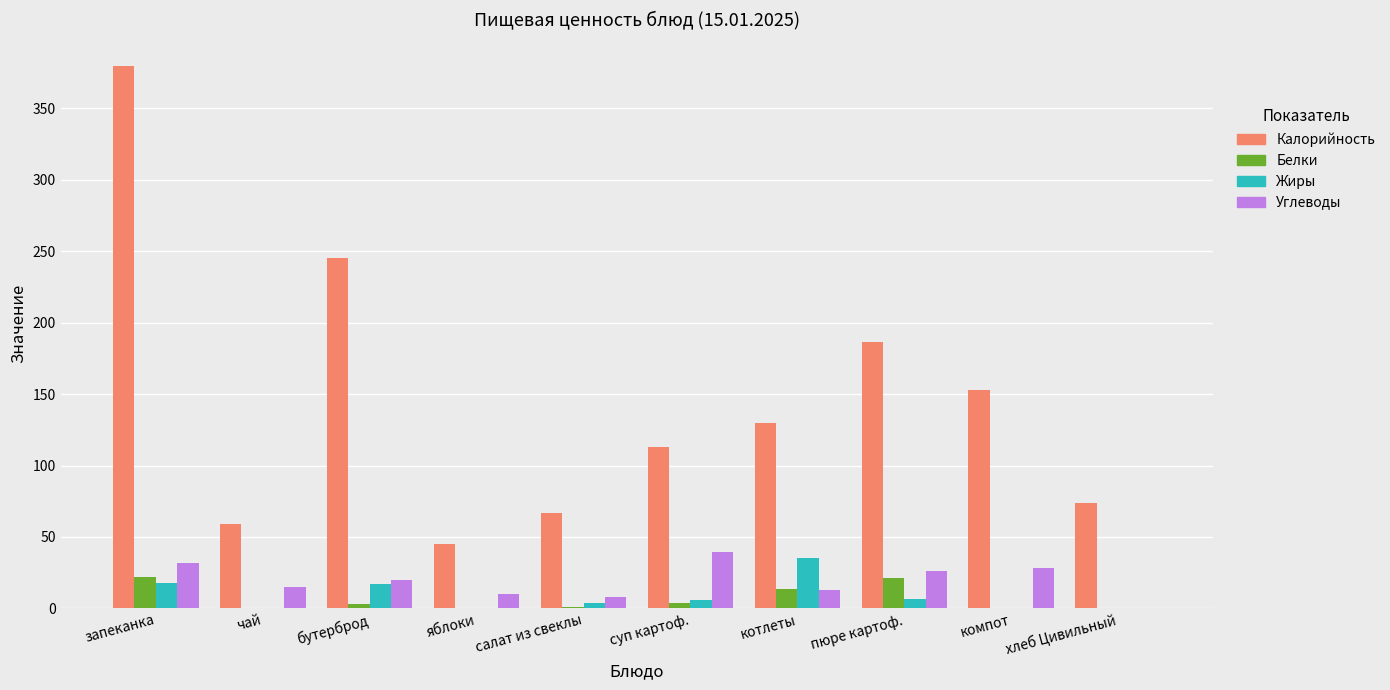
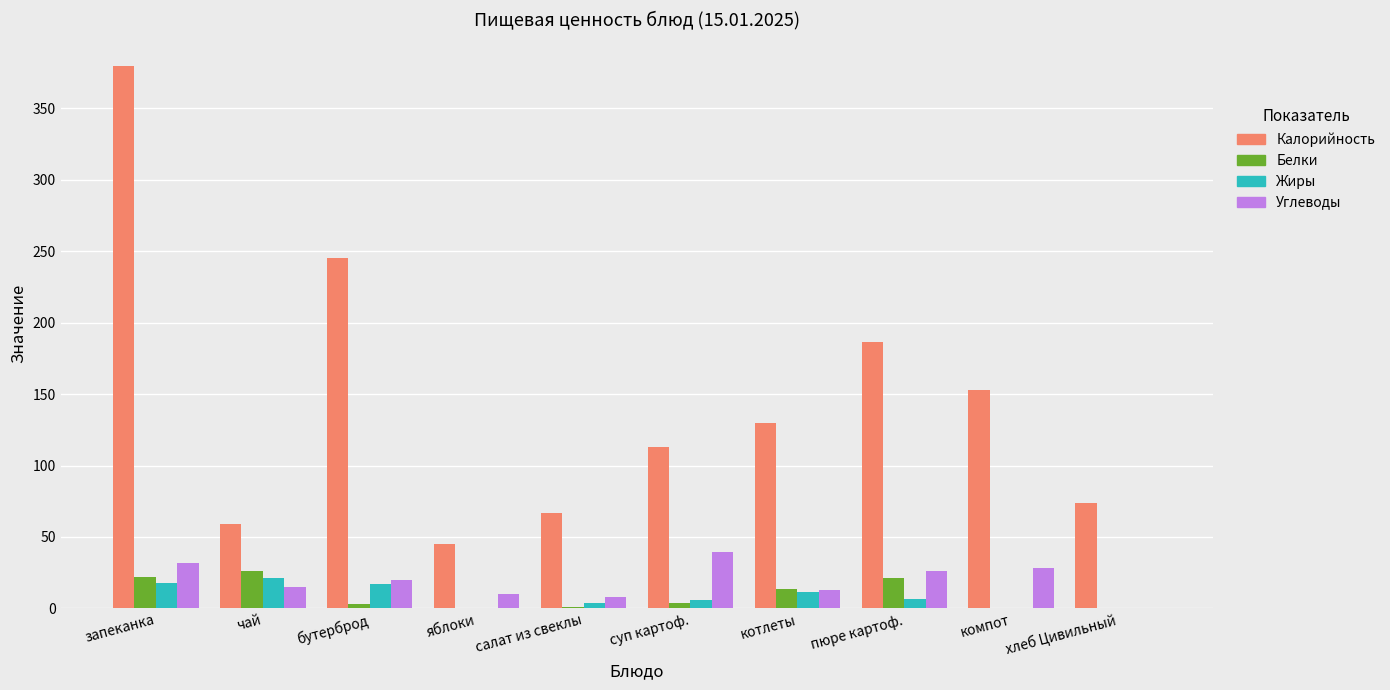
  {
    "Калорийность": {
      "запеканка": 379,
      "чай": 59,
      "бутерброд": 245,
      "яблоки": 45,
      "салат из свеклы": 67,
      "суп картоф.": 113,
      "котлеты": 130,
      "пюре картоф.": 186,
      "компот": 153,
      "хлеб Цивильный": 74
    },
    "Белки": {
      "запеканка": 22,
-     "чай": 0,
+     "чай": 26,
      "бутерброд": 3,
      "суп картоф.": 4,
      "котлеты": 14,
      "пюре картоф.": 22
    },
    "Жиры": {
      "запеканка": 18,
-     "чай": 0,
+     "чай": 21,
      "бутерброд": 17,
      "салат из свеклы": 4,
      "суп картоф.": 6,
-     "котлеты": 35,
+     "котлеты": 11,
      "пюре картоф.": 7,
      "компот": 0
    },
    "Углеводы": {
      "запеканка": 32,
      "чай": 15,
      "бутерброд": 20,
      "яблоки": 10,
      "салат из свеклы": 8,
      "суп картоф.": 40,
      "котлеты": 13,
      "пюре картоф.": 26,
      "компот": 28,
      "хлеб Цивильный": 0
    }
  }
